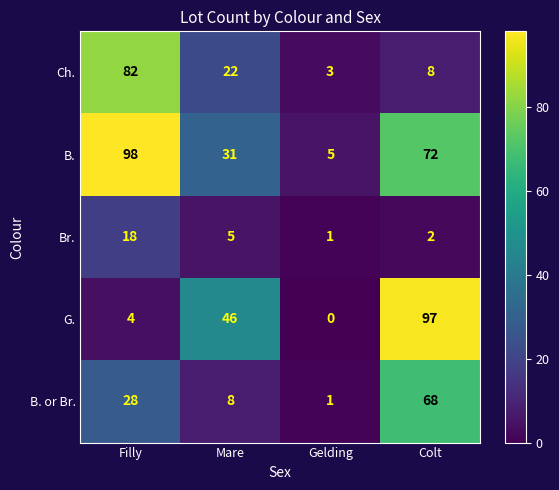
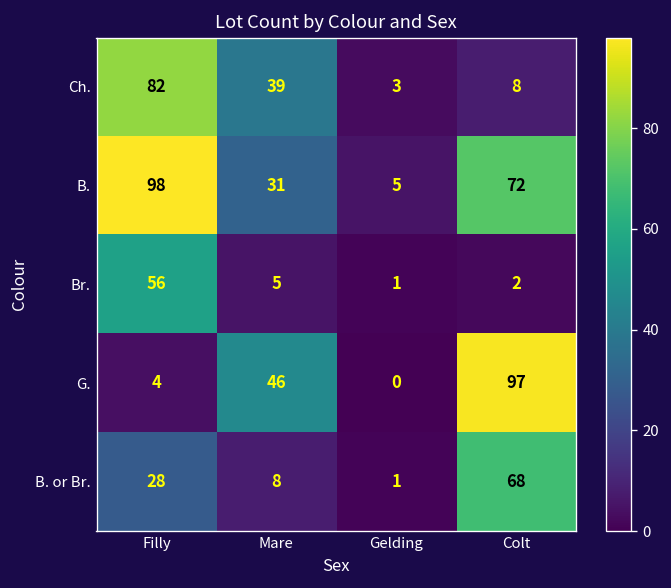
  {
    "Ch.": {
      "Filly": 82,
-     "Mare": 22,
+     "Mare": 39,
      "Gelding": 3,
      "Colt": 8
    },
    "B.": {
      "Filly": 98,
      "Mare": 31,
      "Gelding": 5,
      "Colt": 72
    },
    "Br.": {
-     "Filly": 18,
+     "Filly": 56,
      "Mare": 5,
      "Gelding": 1,
      "Colt": 2
    },
    "G.": {
      "Filly": 4,
      "Mare": 46,
      "Gelding": 0,
      "Colt": 97
    },
    "B. or Br.": {
      "Filly": 28,
      "Mare": 8,
      "Gelding": 1,
      "Colt": 68
    }
  }
